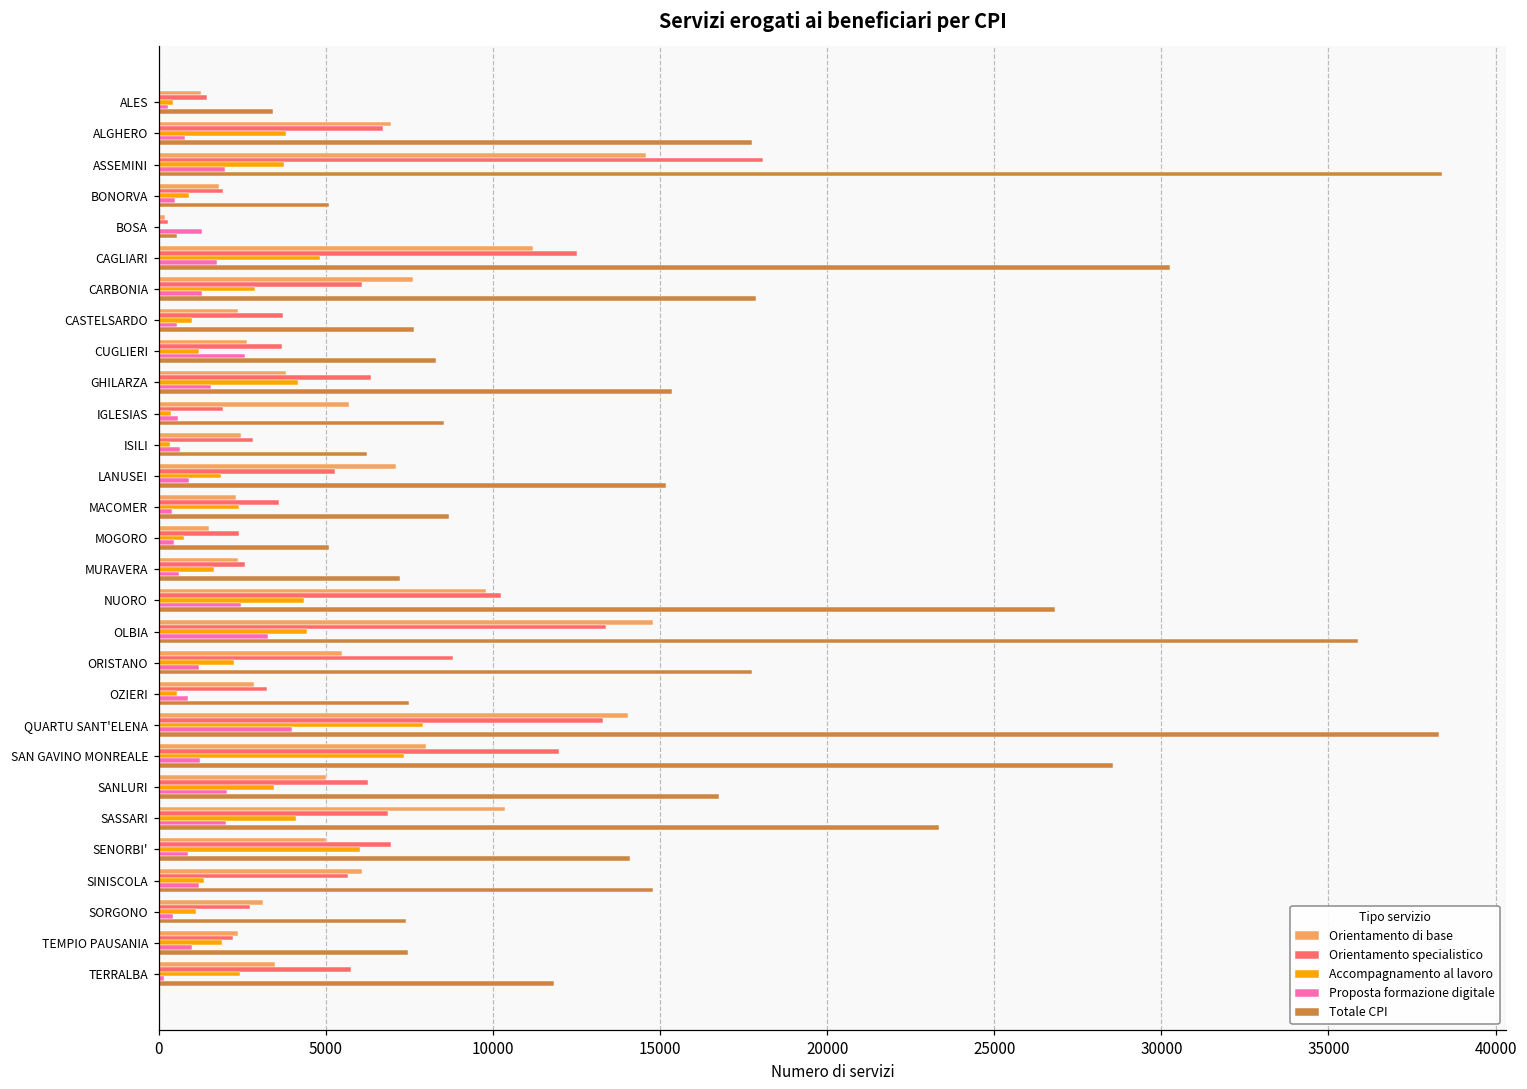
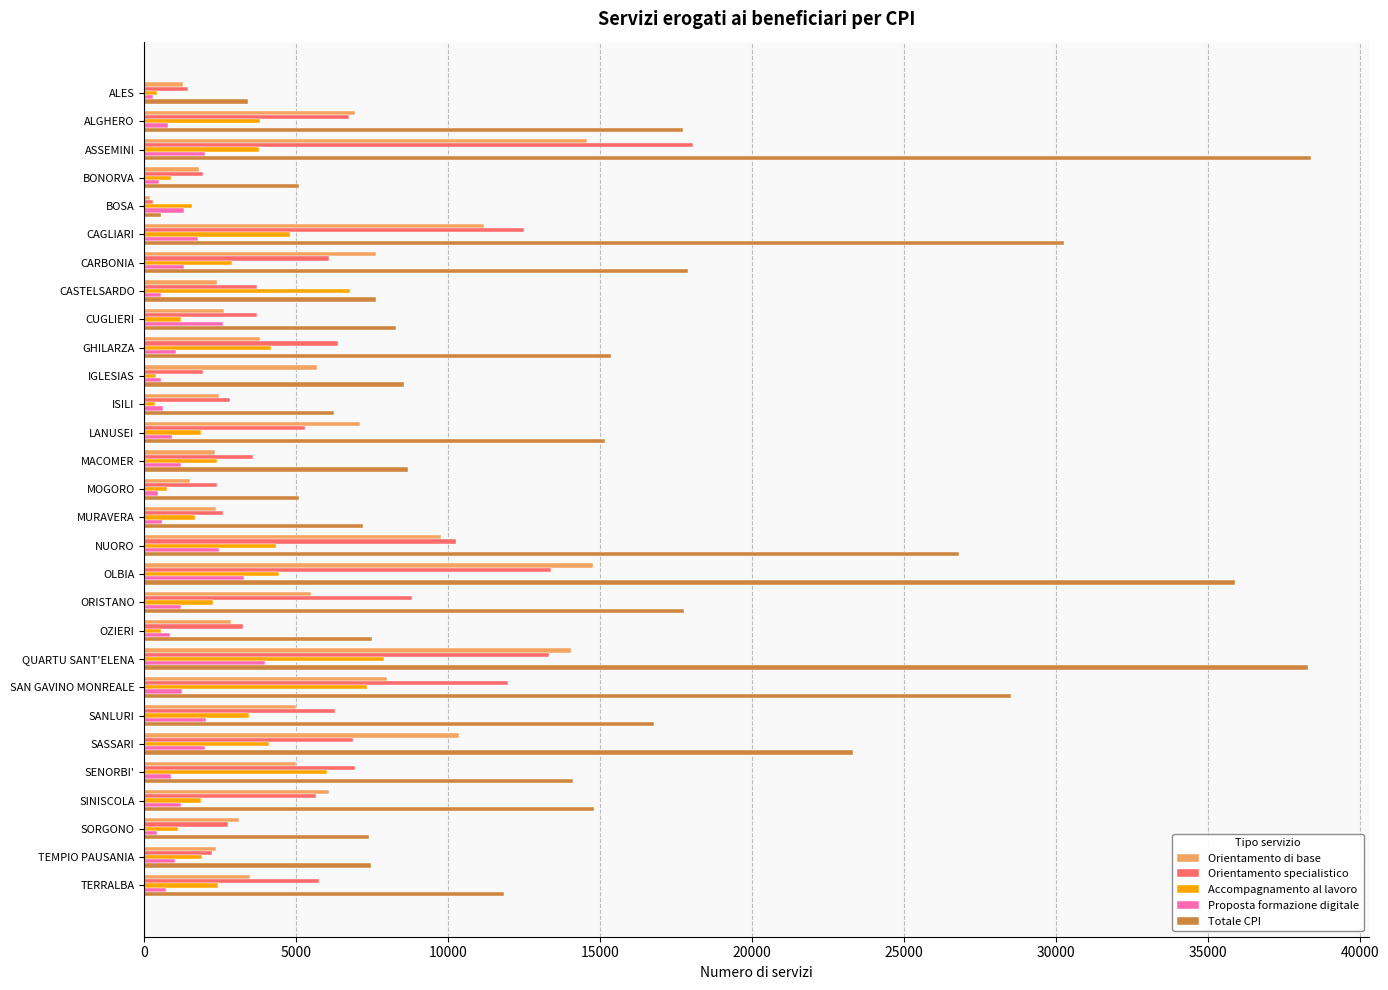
  {
    "Accompagnamento al lavoro": {
      "ALES": 400,
      "ALGHERO": 3800,
      "ASSEMINI": 3800,
      "BONORVA": 900,
-     "BOSA": 100,
+     "BOSA": 1600,
      "CAGLIARI": 4800,
      "CARBONIA": 2900,
-     "CASTELSARDO": 1000,
+     "CASTELSARDO": 6800,
      "CUGLIERI": 1200,
      "GHILARZA": 4200,
      "IGLESIAS": 400,
      "ISILI": 300,
      "LANUSEI": 1900,
      "MACOMER": 2400,
      "MOGORO": 800,
      "MURAVERA": 1700,
      "NUORO": 4300,
      "OLBIA": 4400,
      "ORISTANO": 2300,
      "OZIERI": 500,
      "QUARTU SANT'ELENA": 7900,
      "SAN GAVINO MONREALE": 7300,
      "SANLURI": 3500,
      "SASSARI": 4100,
      "SENORBI'": 6000,
-     "SINISCOLA": 1400,
+     "SINISCOLA": 1900,
      "SORGONO": 1100,
      "TEMPIO PAUSANIA": 1900,
      "TERRALBA": 2400
    },
    "Proposta formazione digitale": {
      "ALES": 300,
      "ALGHERO": 800,
      "ASSEMINI": 2000,
      "BONORVA": 500,
      "BOSA": 1300,
      "CAGLIARI": 1800,
      "CARBONIA": 1300,
      "CASTELSARDO": 600,
      "CUGLIERI": 2600,
-     "GHILARZA": 1600,
+     "GHILARZA": 1000,
      "IGLESIAS": 600,
      "ISILI": 600,
      "LANUSEI": 900,
-     "MACOMER": 400,
+     "MACOMER": 1200,
      "MOGORO": 400,
      "MURAVERA": 600,
      "NUORO": 2500,
      "OLBIA": 3300,
      "ORISTANO": 1200,
      "OZIERI": 900,
      "QUARTU SANT'ELENA": 4000,
      "SAN GAVINO MONREALE": 1200,
      "SANLURI": 2000,
      "SASSARI": 2000,
      "SENORBI'": 900,
      "SINISCOLA": 1200,
      "SORGONO": 400,
      "TEMPIO PAUSANIA": 1000,
-     "TERRALBA": 200
+     "TERRALBA": 700
    }
  }
